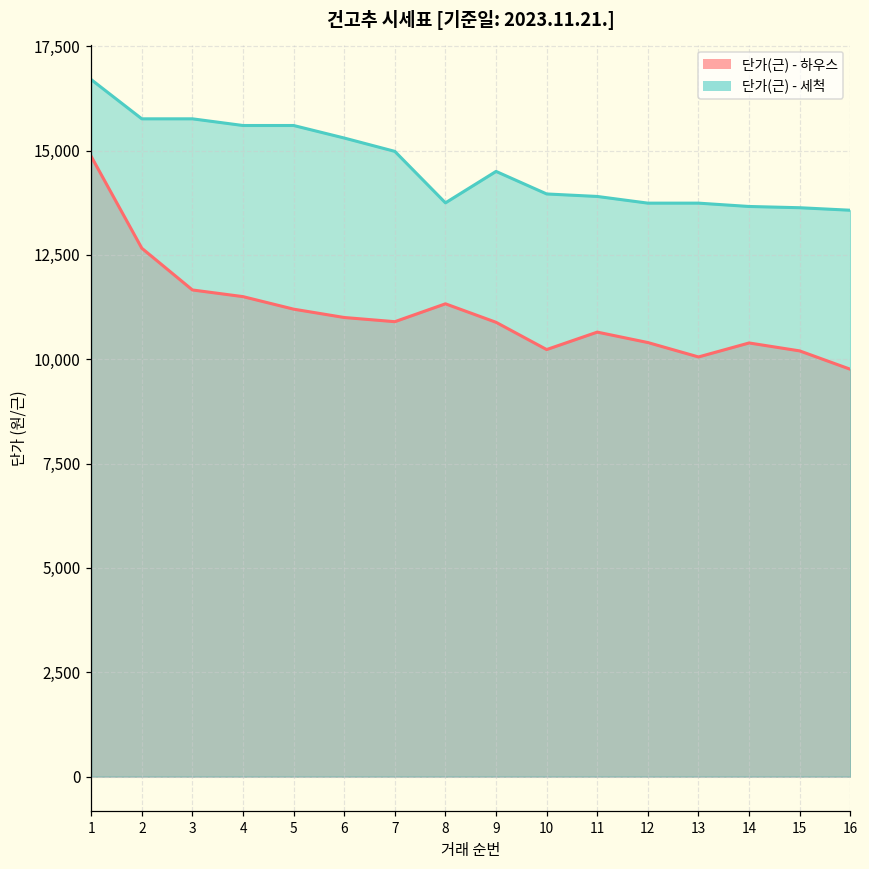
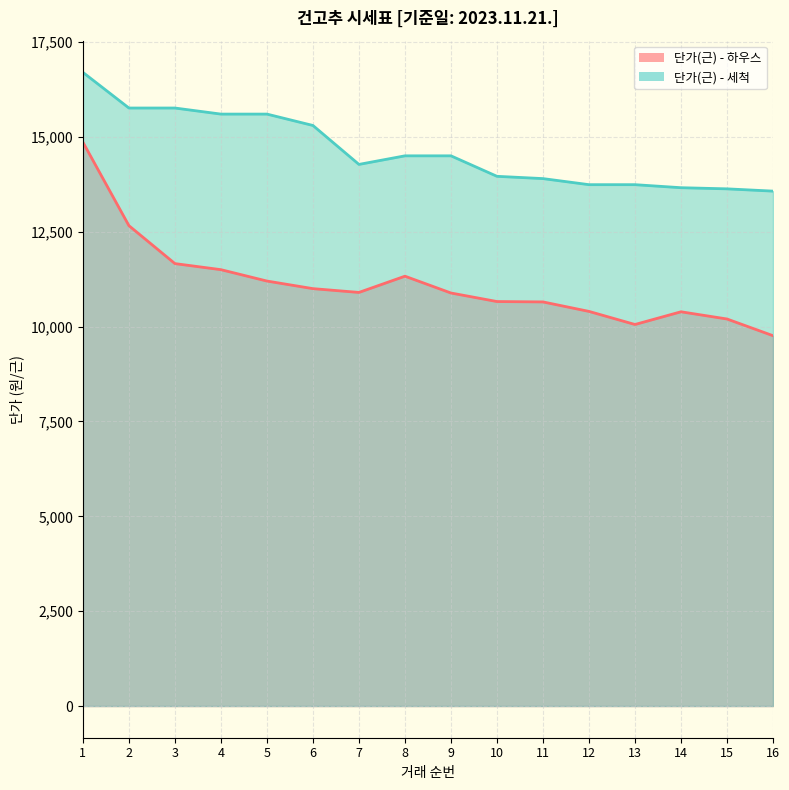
  {
    "단가(근) - 하우스": {
      "1": "14,900",
      "2": "12,700",
      "3": "11,700",
      "4": "11,500",
      "5": "11,200",
      "6": "11,000",
      "7": "10,900",
      "8": "11,300",
      "9": "10,900",
-     "10": "10,200",
+     "10": "10,700",
      "11": "10,700",
      "12": "10,400",
      "13": "10,100",
      "14": "10,400",
      "15": "10,200",
      "16": "9,800"
    },
    "단가(근) - 세척": {
      "1": "16,700",
      "2": "15,800",
      "3": "15,800",
      "4": "15,600",
      "5": "15,600",
      "6": "15,300",
-     "7": "15,000",
-     "8": "13,700",
+     "7": "14,300",
+     "8": "14,500",
      "9": "14,500",
      "10": "14,000",
      "11": "13,900",
      "12": "13,700",
      "13": "13,700",
      "14": "13,700",
      "15": "13,600",
      "16": "13,600"
    }
  }
